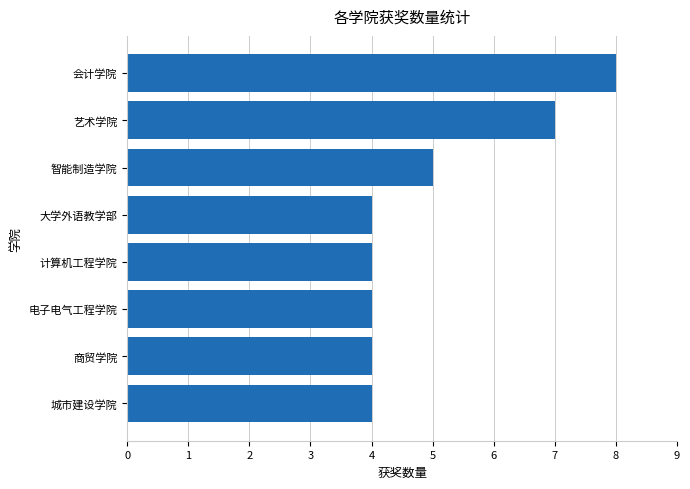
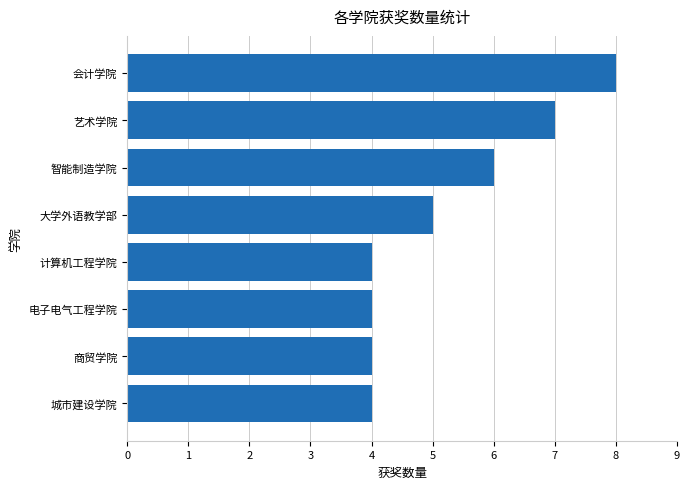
  {
    "会计学院": 8,
    "艺术学院": 7,
-   "智能制造学院": 5,
-   "大学外语教学部": 4,
+   "智能制造学院": 6,
+   "大学外语教学部": 5,
    "计算机工程学院": 4,
    "电子电气工程学院": 4,
    "商贸学院": 4,
    "城市建设学院": 4
  }
